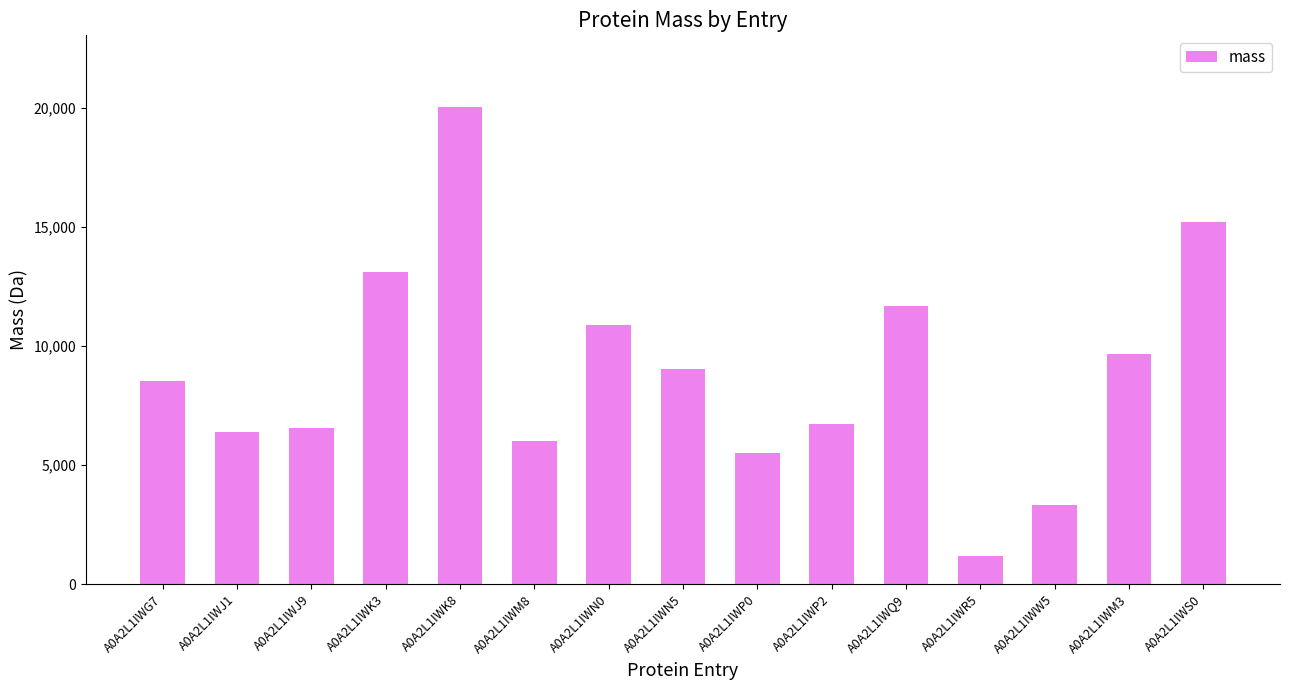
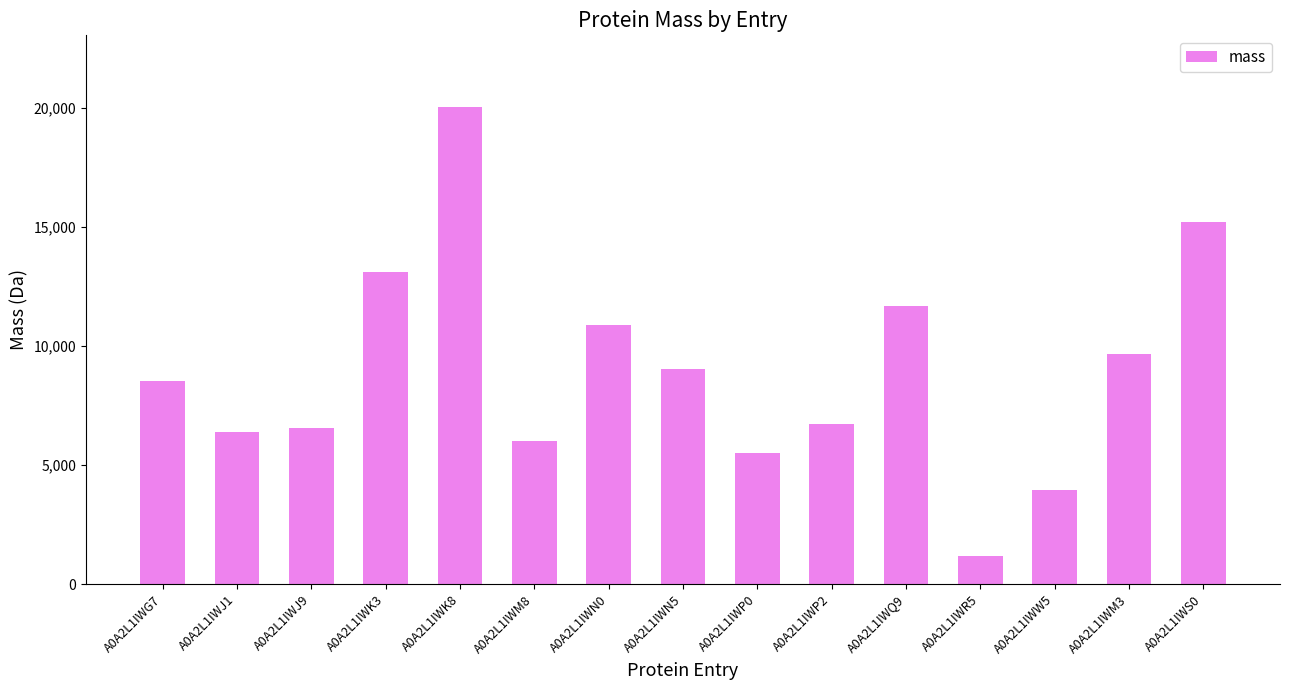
  {
    "A0A2L1IWG7": "8,500",
    "A0A2L1IWJ1": "6,400",
    "A0A2L1IWJ9": "6,600",
    "A0A2L1IWK3": "13,100",
    "A0A2L1IWK8": "20,100",
    "A0A2L1IWM8": "6,000",
    "A0A2L1IWN0": "10,900",
    "A0A2L1IWN5": "9,000",
    "A0A2L1IWP0": "5,500",
    "A0A2L1IWP2": "6,700",
    "A0A2L1IWQ9": "11,700",
    "A0A2L1IWR5": "1,200",
-   "A0A2L1IWW5": "3,300",
+   "A0A2L1IWW5": "3,900",
    "A0A2L1IWM3": "9,700",
    "A0A2L1IWS0": "15,200"
  }
